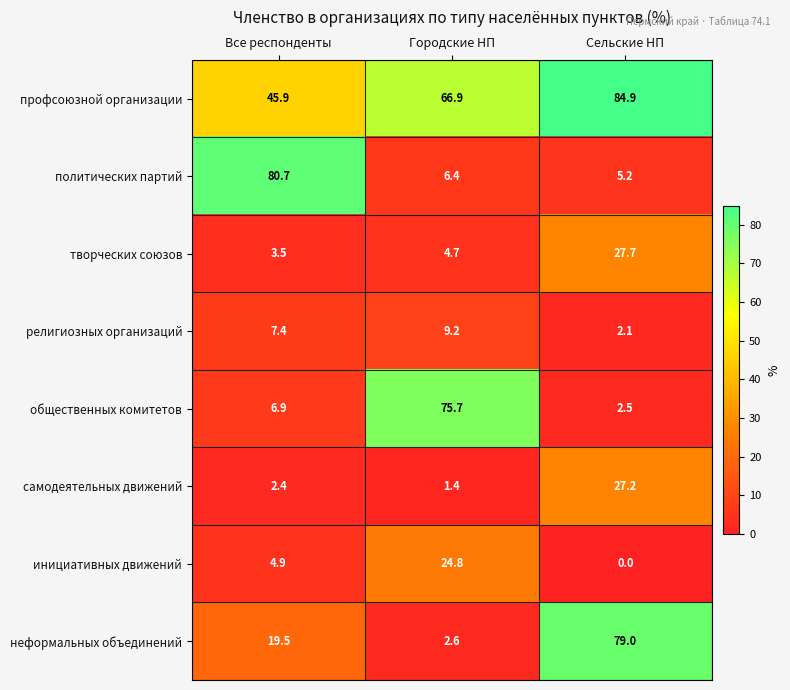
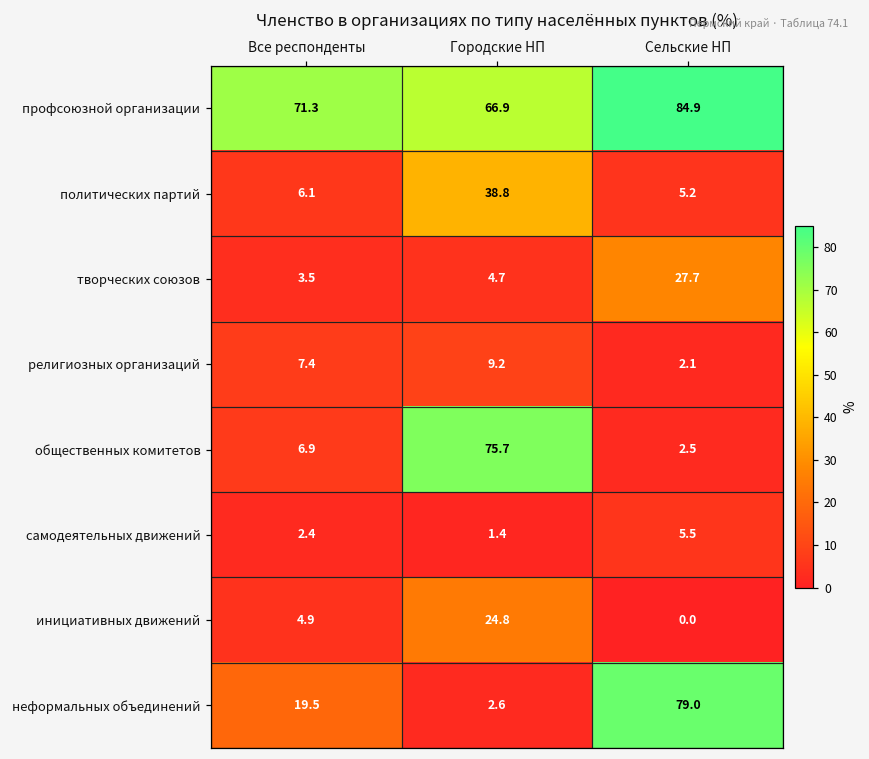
  {
    "профсоюзной организации": {
-     "Все респонденты": 45.9,
+     "Все респонденты": 71.3,
      "Городские НП": 66.9,
      "Сельские НП": 84.9
    },
    "политических партий": {
-     "Все респонденты": 80.7,
-     "Городские НП": 6.4,
+     "Все респонденты": 6.1,
+     "Городские НП": 38.8,
      "Сельские НП": 5.2
    },
    "творческих союзов": {
      "Все респонденты": 3.5,
      "Городские НП": 4.7,
      "Сельские НП": 27.7
    },
    "религиозных организаций": {
      "Все респонденты": 7.4,
      "Городские НП": 9.2,
      "Сельские НП": 2.1
    },
    "общественных комитетов": {
      "Все респонденты": 6.9,
      "Городские НП": 75.7,
      "Сельские НП": 2.5
    },
    "самодеятельных движений": {
      "Все респонденты": 2.4,
      "Городские НП": 1.4,
-     "Сельские НП": 27.2
+     "Сельские НП": 5.5
    },
    "инициативных движений": {
      "Все респонденты": 4.9,
      "Городские НП": 24.8,
      "Сельские НП": 0.0
    },
    "неформальных объединений": {
      "Все респонденты": 19.5,
      "Городские НП": 2.6,
      "Сельские НП": 79.0
    }
  }
